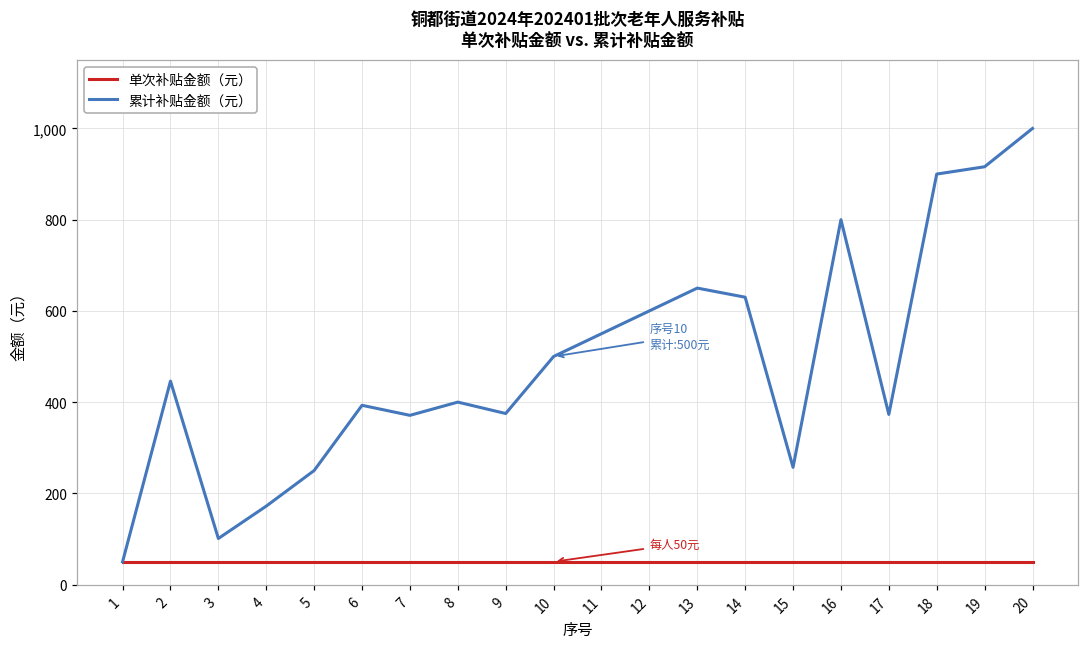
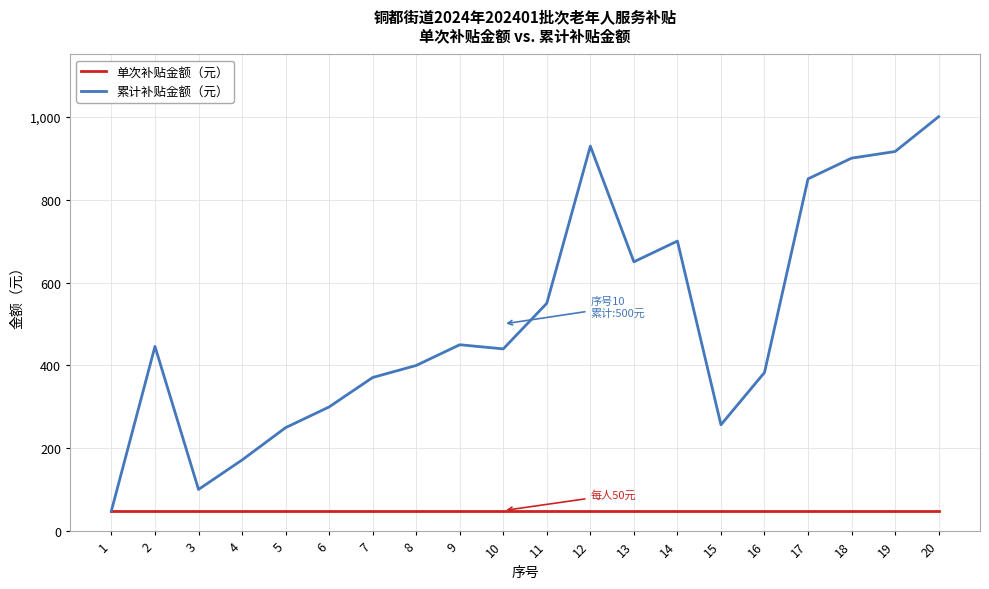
  {
    "单次补贴金额（元）": {
      "2": "50",
      "3": "50",
      "4": "50",
      "5": "50",
      "6": "50",
      "7": "50",
      "8": "50",
      "9": "50",
      "10": "50",
      "11": "50",
      "12": "50",
      "13": "50",
      "14": "50",
      "15": "50",
      "16": "50",
      "17": "50",
      "18": "50",
      "19": "50",
      "20": "50"
    },
    "累计补贴金额（元）": {
      "2": "450",
      "3": "100",
      "4": "170",
      "5": "250",
-     "6": "390",
+     "6": "300",
      "7": "370",
      "8": "400",
-     "9": "380",
-     "10": "500",
-     "12": "600",
+     "9": "450",
+     "10": "440",
+     "12": "930",
      "13": "650",
-     "14": "630",
+     "14": "700",
      "15": "260",
-     "16": "800",
-     "17": "370",
+     "16": "380",
+     "17": "850",
      "18": "900",
      "19": "920",
      "20": "1,000"
    }
  }
